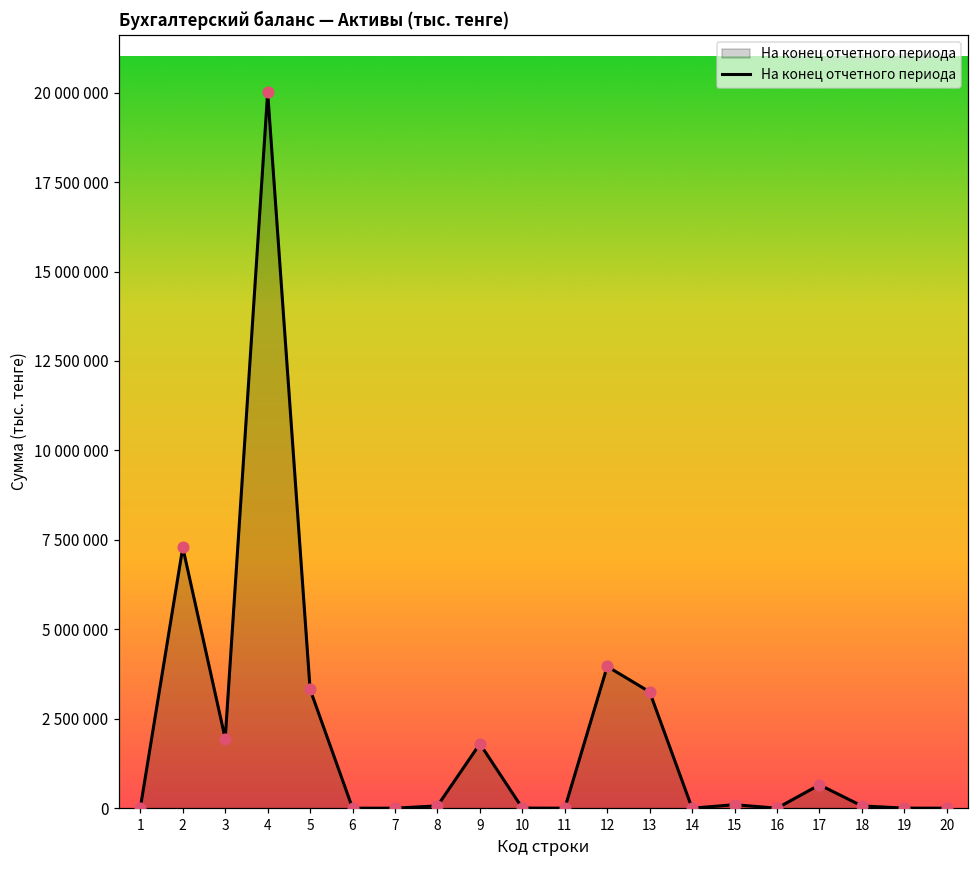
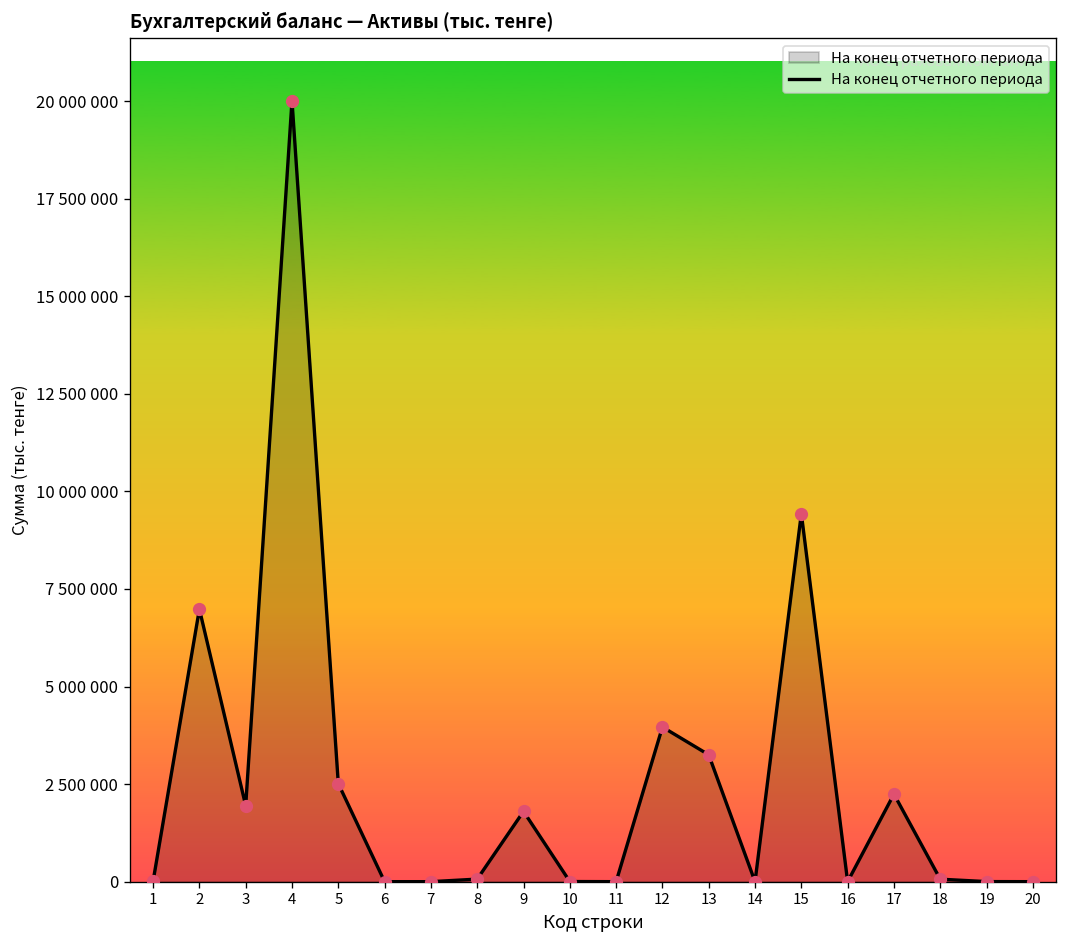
  {
    "1": 0,
-   "2": 7300000,
+   "2": 7000000,
    "3": 1900000,
    "4": 20000000,
-   "5": 3300000,
+   "5": 2500000,
    "6": 0,
    "7": 0,
    "8": 100000,
    "9": 1800000,
    "10": 0,
    "11": 0,
    "12": 4000000,
    "13": 3300000,
    "14": 0,
-   "15": 100000,
+   "15": 9400000,
    "16": 0,
-   "17": 700000,
+   "17": 2200000,
    "18": 100000,
    "19": 0,
    "20": 0
  }
